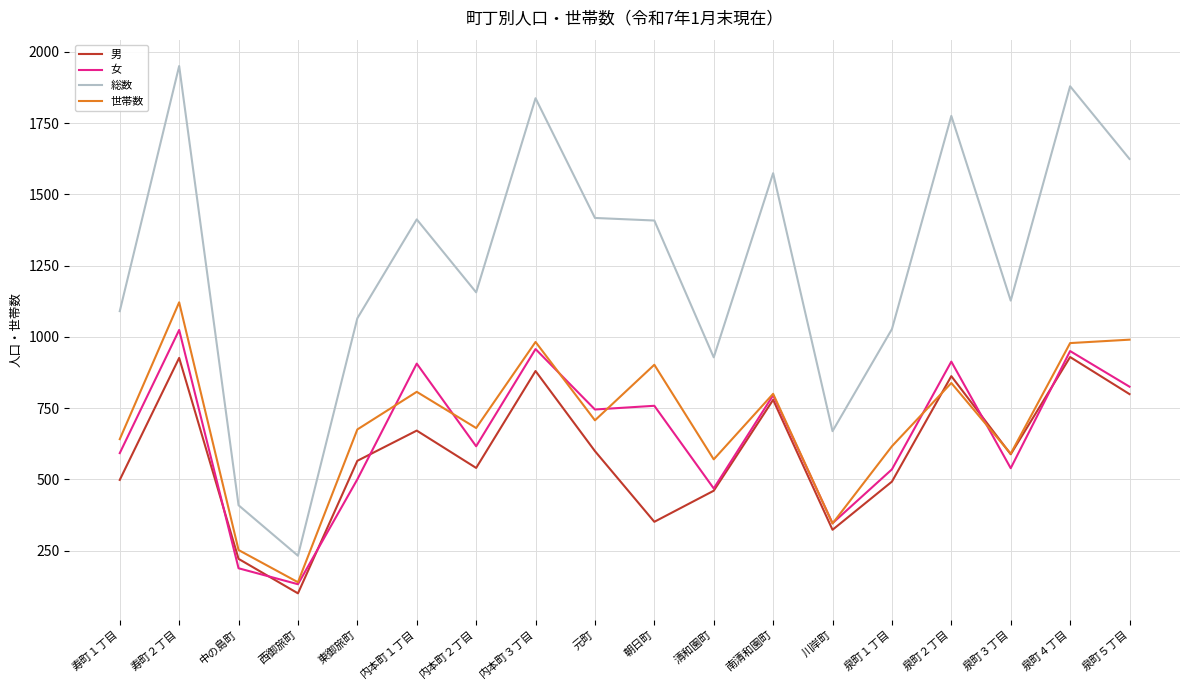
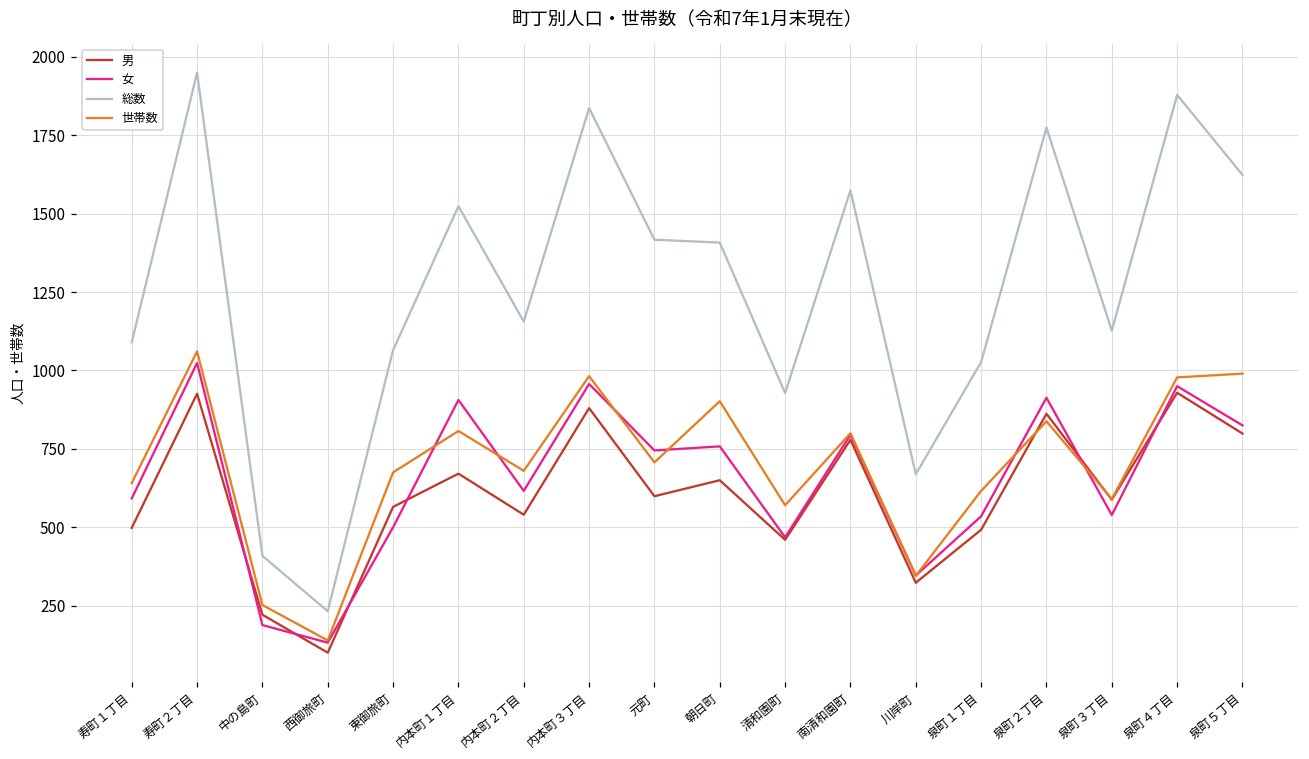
  {
    "男": {
      "寿町１丁目": 500,
      "寿町２丁目": 930,
      "中の島町": 220,
      "西御旅町": 100,
      "東御旅町": 570,
      "内本町１丁目": 670,
      "内本町２丁目": 540,
      "内本町３丁目": 880,
      "元町": 600,
-     "朝日町": 350,
+     "朝日町": 650,
      "南清和園町": 780,
      "川岸町": 320,
      "泉町１丁目": 490,
      "泉町２丁目": 860,
      "泉町４丁目": 930,
      "泉町５丁目": 800
    },
    "女": {
      "寿町１丁目": 590,
      "寿町２丁目": 1020,
      "中の島町": 190,
      "東御旅町": 500,
      "内本町１丁目": 910,
      "内本町２丁目": 620,
      "内本町３丁目": 960,
      "元町": 750,
      "朝日町": 760,
      "泉町１丁目": 540,
      "泉町２丁目": 910,
      "泉町３丁目": 540,
      "泉町４丁目": 950,
      "泉町５丁目": 830
    },
    "総数": {
      "寿町１丁目": 1090,
      "寿町２丁目": 1950,
      "中の島町": 410,
      "西御旅町": 230,
      "東御旅町": 1070,
-     "内本町１丁目": 1410,
+     "内本町１丁目": 1520,
      "内本町２丁目": 1160,
      "内本町３丁目": 1840,
      "元町": 1420,
      "朝日町": 1410,
      "清和園町": 930,
      "南清和園町": 1570,
      "川岸町": 670,
      "泉町１丁目": 1030,
      "泉町２丁目": 1780,
      "泉町３丁目": 1130,
      "泉町４丁目": 1880,
      "泉町５丁目": 1620
    },
    "世帯数": {
      "寿町１丁目": 640,
-     "寿町２丁目": 1120,
+     "寿町２丁目": 1060,
      "中の島町": 250,
      "東御旅町": 680,
      "内本町１丁目": 810,
      "内本町２丁目": 680,
      "内本町３丁目": 980,
      "元町": 710,
      "朝日町": 900,
      "清和園町": 570,
      "泉町１丁目": 620,
      "泉町２丁目": 840,
      "泉町４丁目": 980,
      "泉町５丁目": 990
    }
  }
